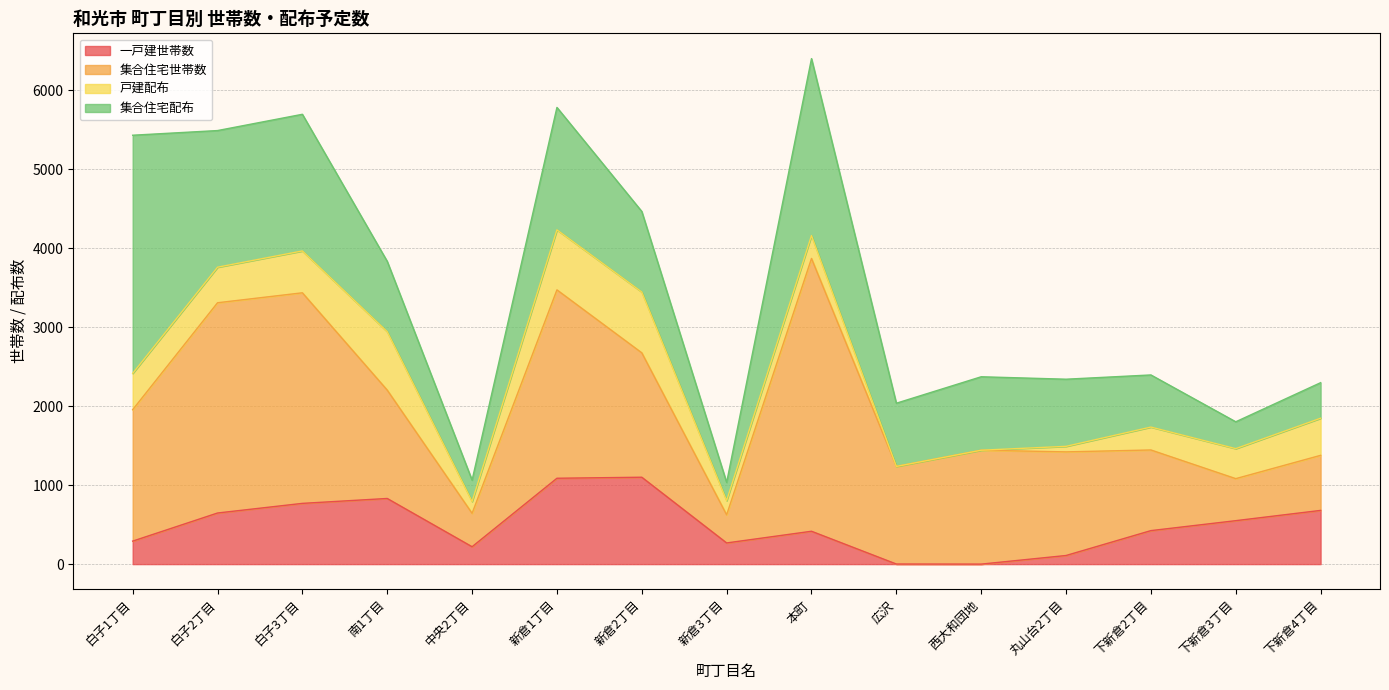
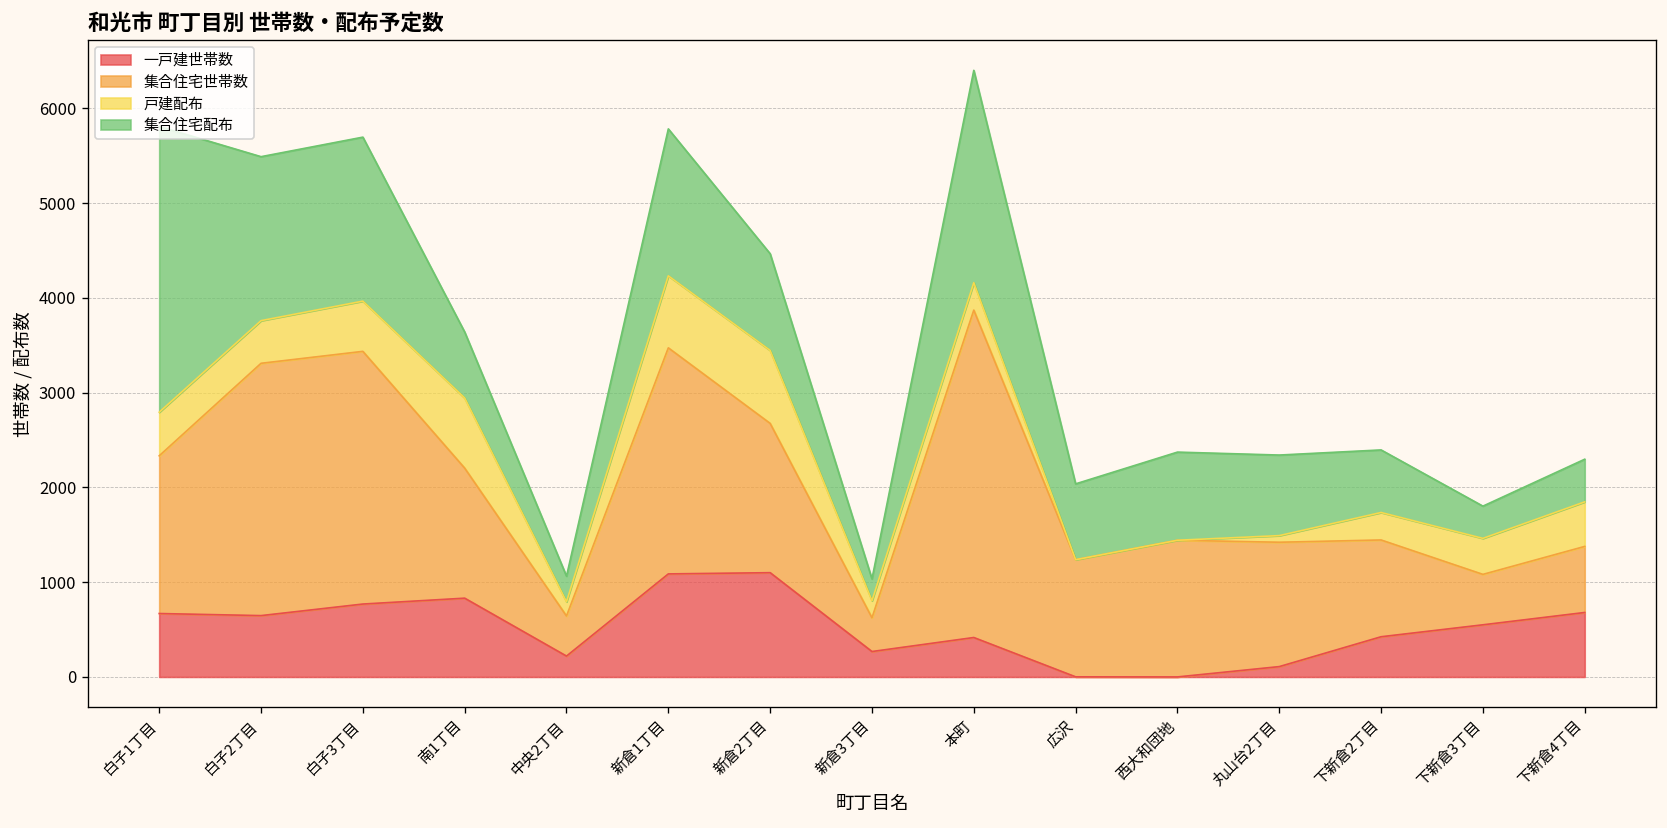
  {
    "一戸建世帯数": {
-     "白子1丁目": 300,
+     "白子1丁目": 700,
      "白子2丁目": 600,
      "白子3丁目": 800,
      "南1丁目": 800,
      "中央2丁目": 200,
      "新倉1丁目": 1100,
      "新倉2丁目": 1100,
      "新倉3丁目": 300,
      "本町": 400,
      "広沢": 0,
      "西大和団地": 0,
      "丸山台2丁目": 100,
      "下新倉2丁目": 400,
      "下新倉3丁目": 600,
      "下新倉4丁目": 700
    },
    "集合住宅配布": {
      "白子2丁目": 1700,
      "白子3丁目": 1700,
-     "南1丁目": 900,
+     "南1丁目": 700,
      "中央2丁目": 300,
      "新倉1丁目": 1600,
      "新倉2丁目": 1000,
      "新倉3丁目": 200,
      "本町": 2200,
      "広沢": 800,
      "西大和団地": 900,
      "丸山台2丁目": 900,
      "下新倉2丁目": 700,
      "下新倉3丁目": 300,
      "下新倉4丁目": 500
    }
  }
